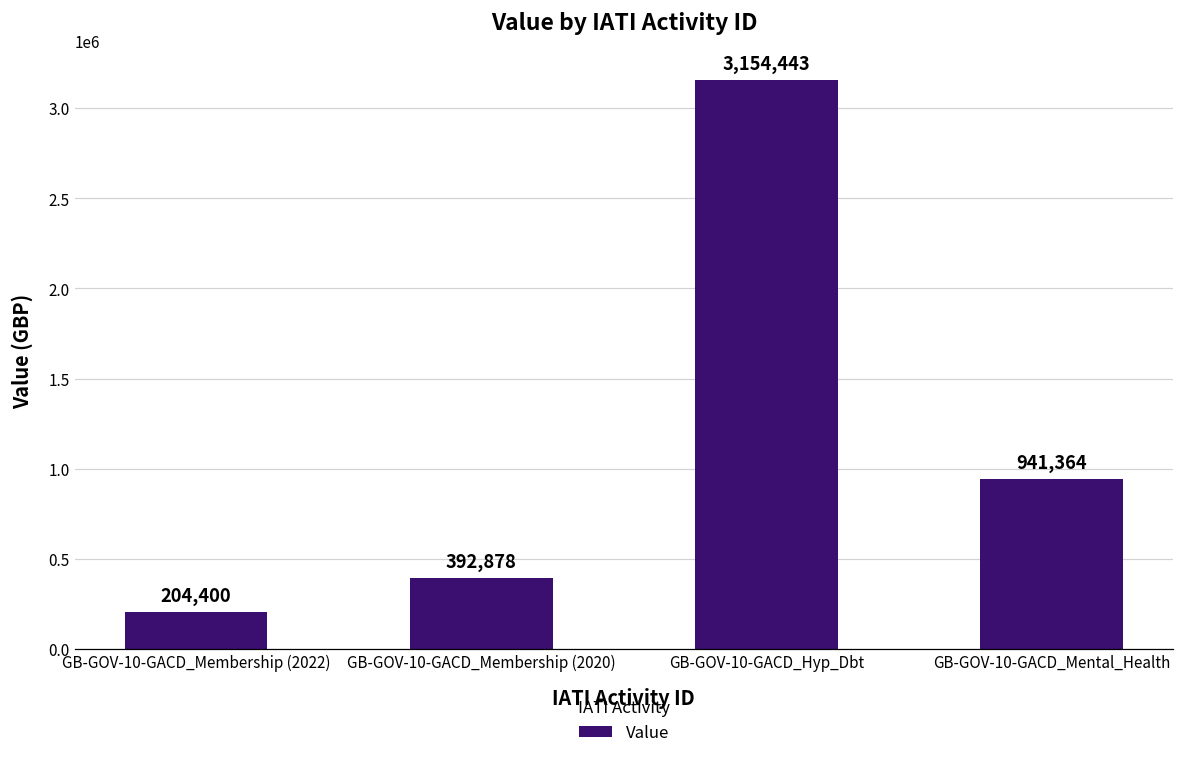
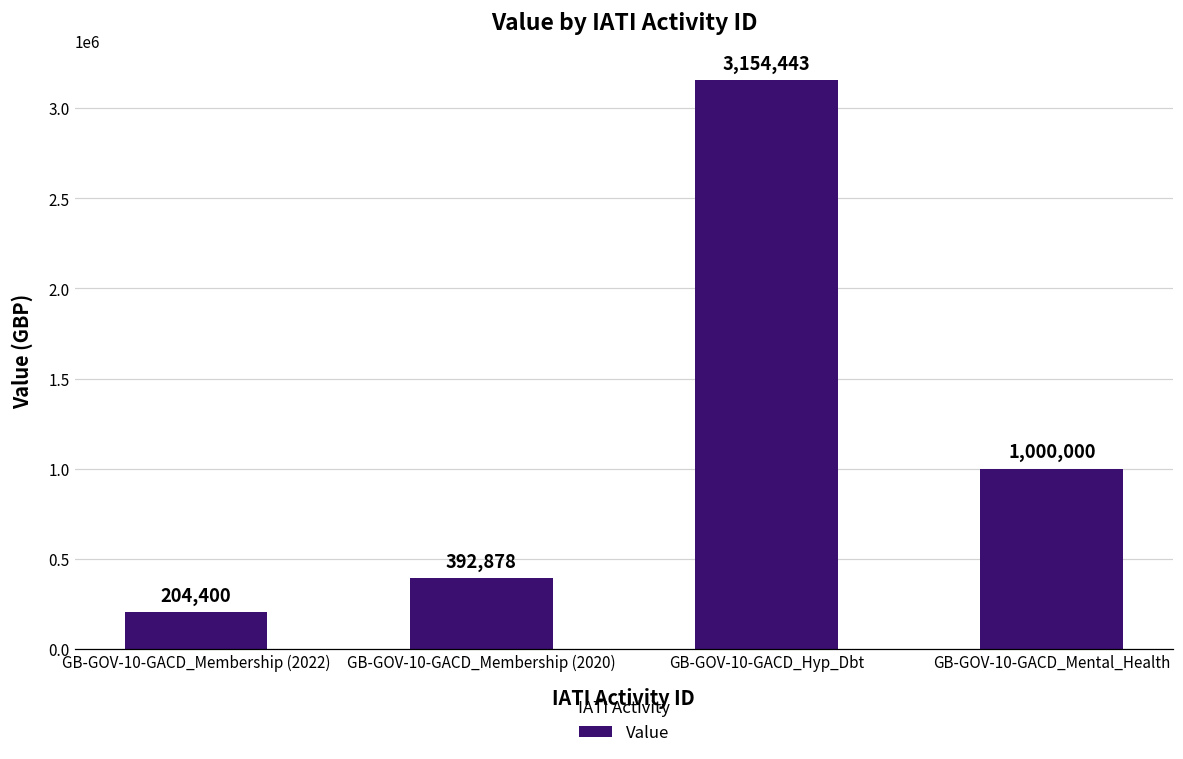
  {
    "GB-GOV-10-GACD_Membership (2022)": "204,400",
    "GB-GOV-10-GACD_Membership (2020)": "392,878",
    "GB-GOV-10-GACD_Hyp_Dbt": "3,154,443",
-   "GB-GOV-10-GACD_Mental_Health": "941,364"
+   "GB-GOV-10-GACD_Mental_Health": "1,000,000"
  }
